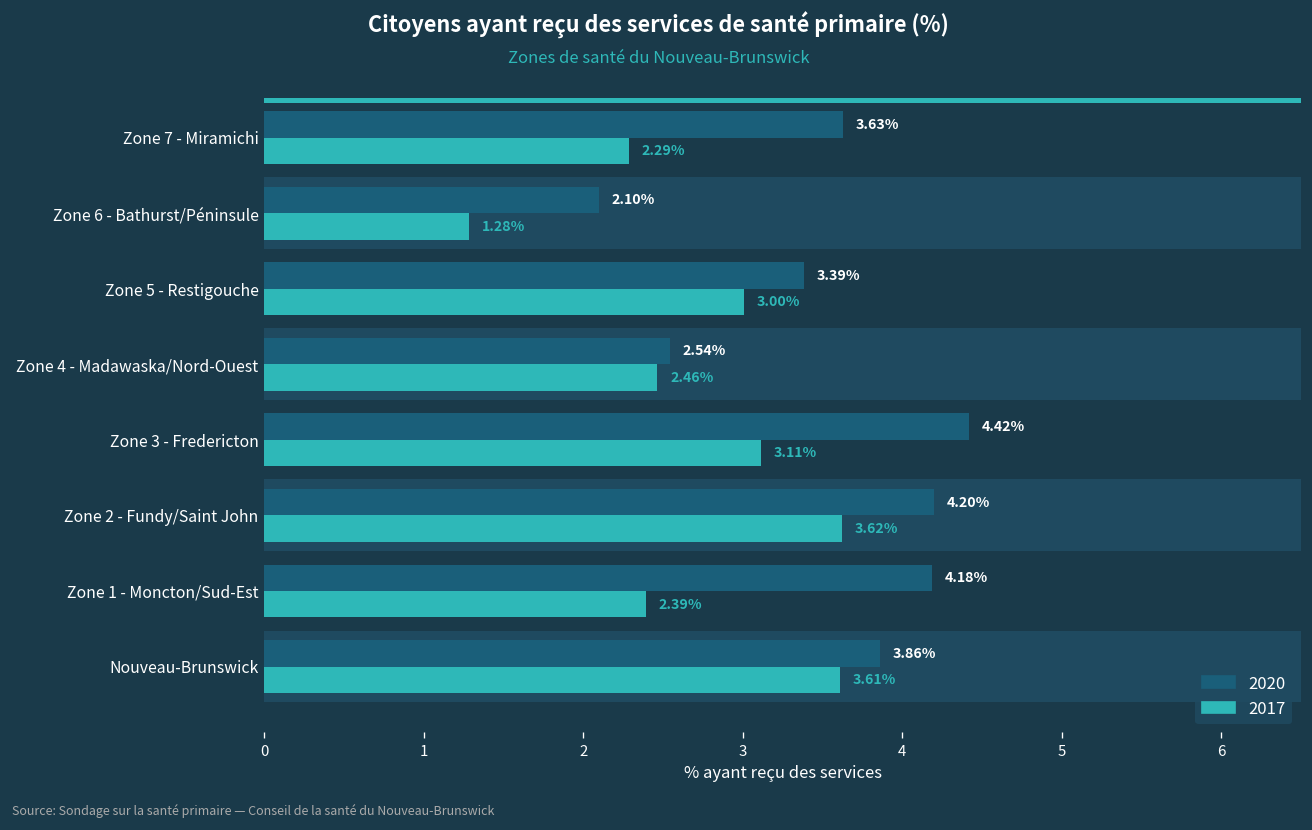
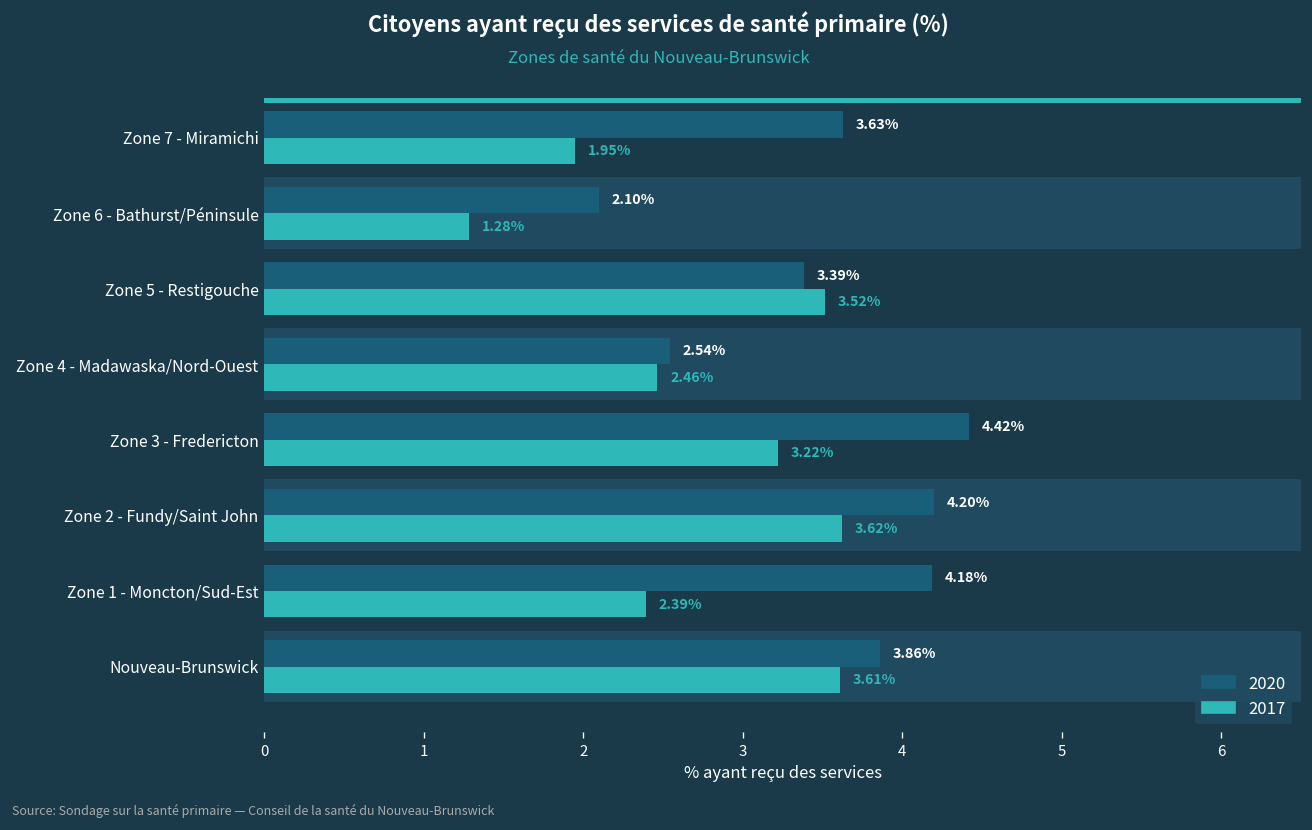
  {
    "2017": {
-     "Zone 7 - Miramichi": "2.29%",
-     "Zone 5 - Restigouche": "3.00%",
-     "Zone 3 - Fredericton": "3.11%"
+     "Zone 7 - Miramichi": "1.95%",
+     "Zone 5 - Restigouche": "3.52%",
+     "Zone 3 - Fredericton": "3.22%"
    }
  }
